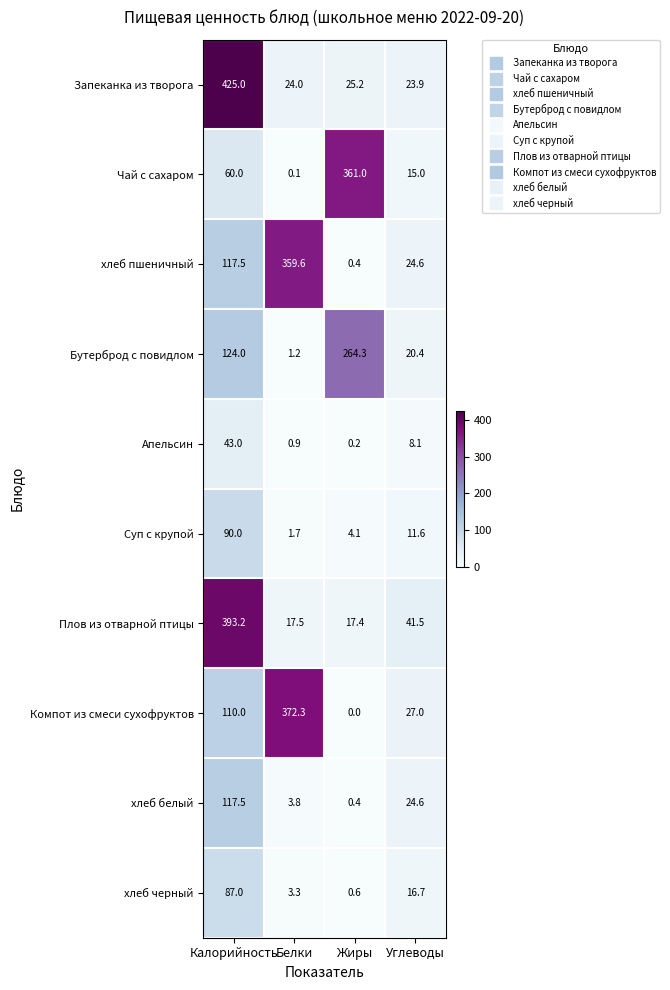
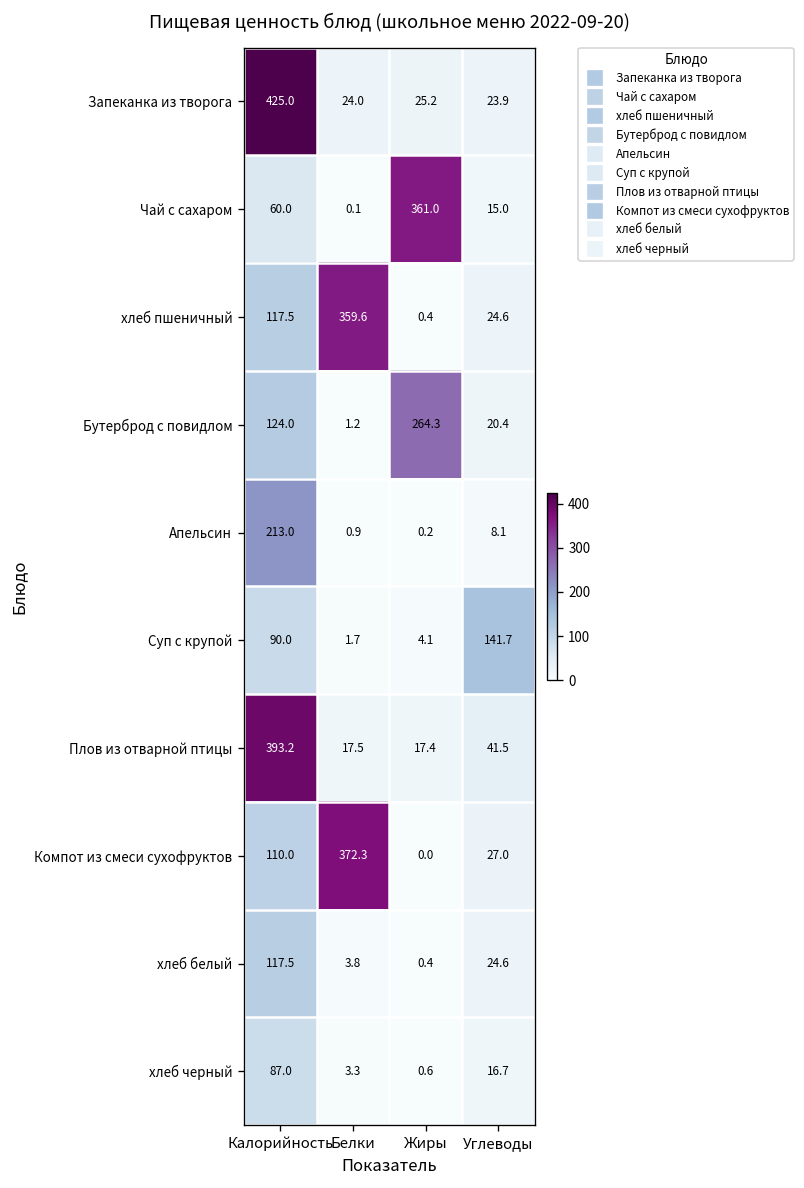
  {
    "Запеканка из творога": {
      "Калорийность": 425.0,
      "Белки": 24.0,
      "Жиры": 25.2,
      "Углеводы": 23.9
    },
    "Чай с сахаром": {
      "Калорийность": 60.0,
      "Белки": 0.1,
      "Жиры": 361.0,
      "Углеводы": 15.0
    },
    "хлеб пшеничный": {
      "Калорийность": 117.5,
      "Белки": 359.6,
      "Жиры": 0.4,
      "Углеводы": 24.6
    },
    "Бутерброд с повидлом": {
      "Калорийность": 124.0,
      "Белки": 1.2,
      "Жиры": 264.3,
      "Углеводы": 20.4
    },
    "Апельсин": {
-     "Калорийность": 43.0,
+     "Калорийность": 213.0,
      "Белки": 0.9,
      "Жиры": 0.2,
      "Углеводы": 8.1
    },
    "Суп с крупой": {
      "Калорийность": 90.0,
      "Белки": 1.7,
      "Жиры": 4.1,
-     "Углеводы": 11.6
+     "Углеводы": 141.7
    },
    "Плов из отварной птицы": {
      "Калорийность": 393.2,
      "Белки": 17.5,
      "Жиры": 17.4,
      "Углеводы": 41.5
    },
    "Компот из смеси сухофруктов": {
      "Калорийность": 110.0,
      "Белки": 372.3,
      "Жиры": 0.0,
      "Углеводы": 27.0
    },
    "хлеб белый": {
      "Калорийность": 117.5,
      "Белки": 3.8,
      "Жиры": 0.4,
      "Углеводы": 24.6
    },
    "хлеб черный": {
      "Калорийность": 87.0,
      "Белки": 3.3,
      "Жиры": 0.6,
      "Углеводы": 16.7
    }
  }
